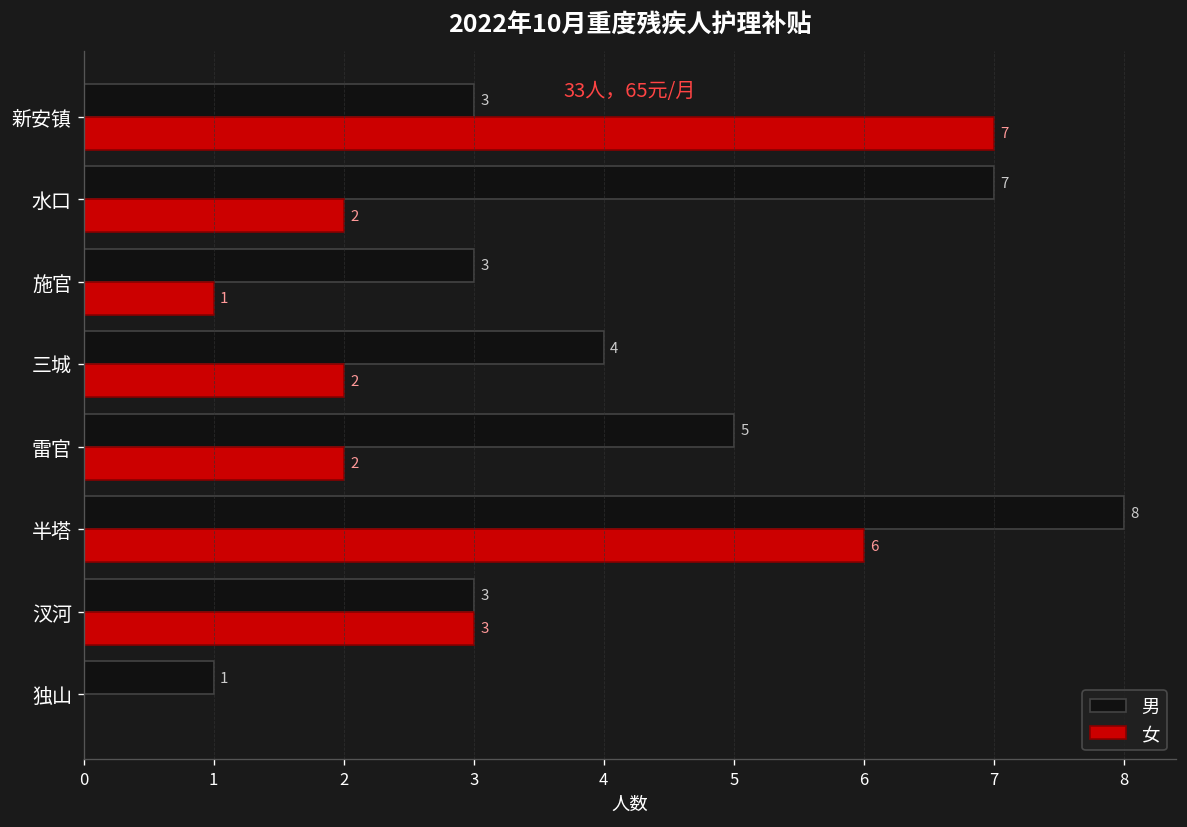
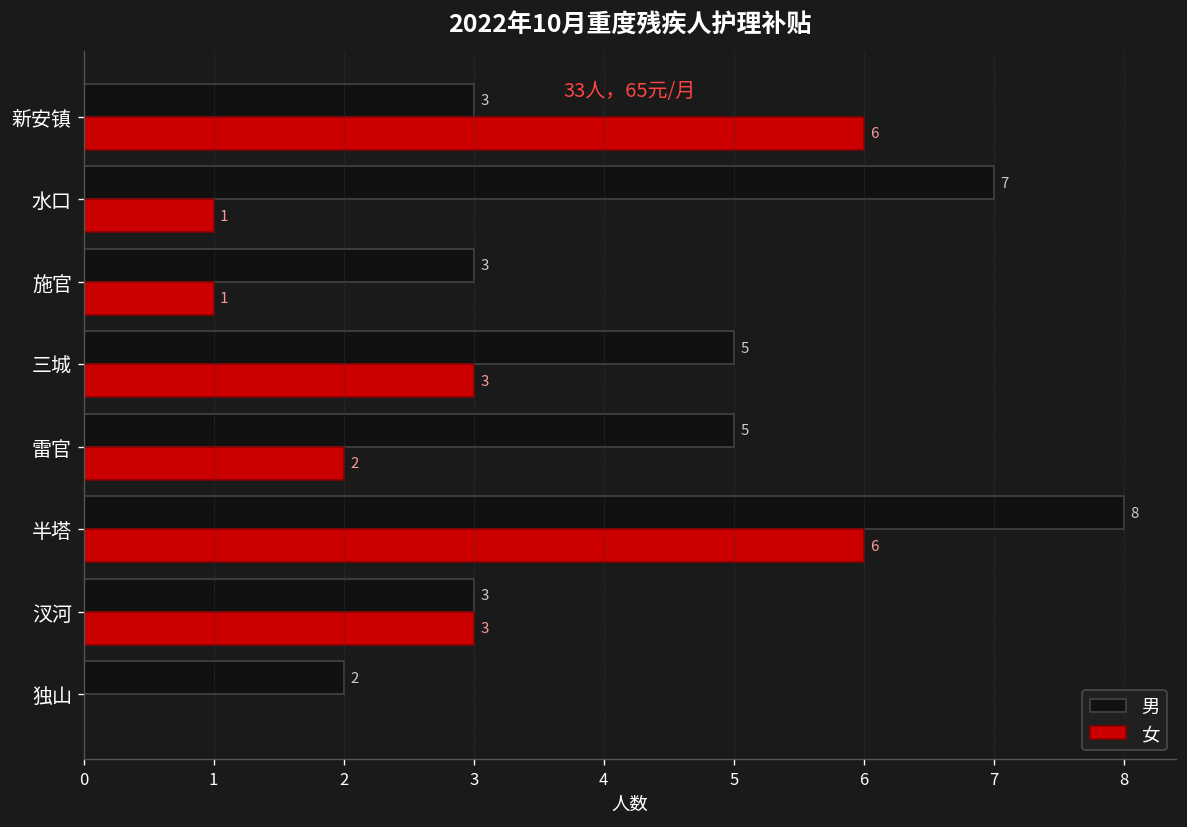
  {
    "男": {
      "新安镇": 3,
      "水口": 7,
      "施官": 3,
-     "三城": 4,
+     "三城": 5,
      "雷官": 5,
      "半塔": 8,
      "汊河": 3,
-     "独山": 1
+     "独山": 2
    },
    "女": {
-     "新安镇": 7,
-     "水口": 2,
+     "新安镇": 6,
+     "水口": 1,
      "施官": 1,
-     "三城": 2,
+     "三城": 3,
      "雷官": 2,
      "半塔": 6,
      "汊河": 3
    }
  }
